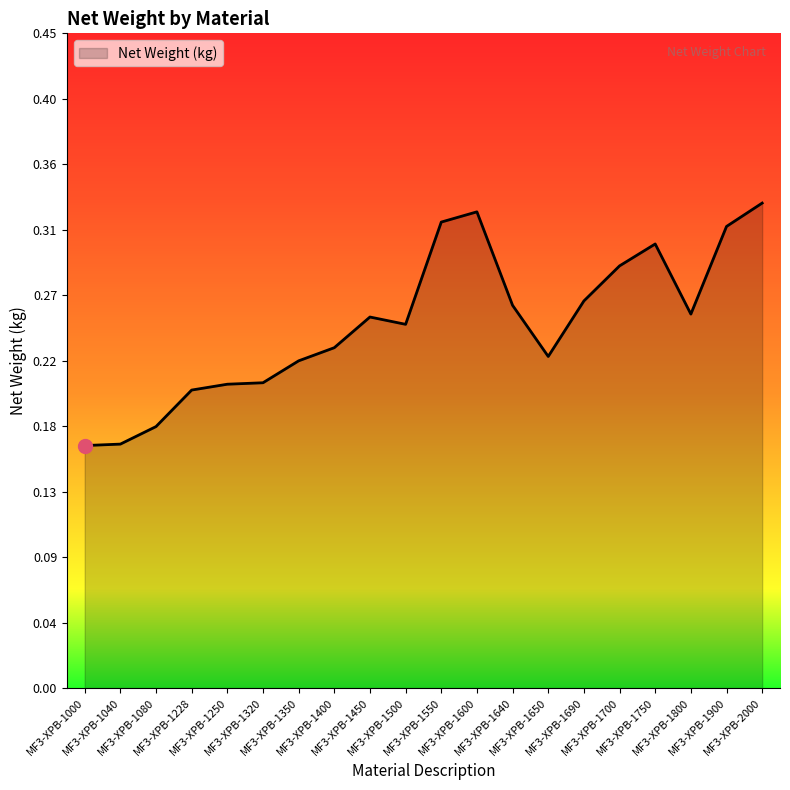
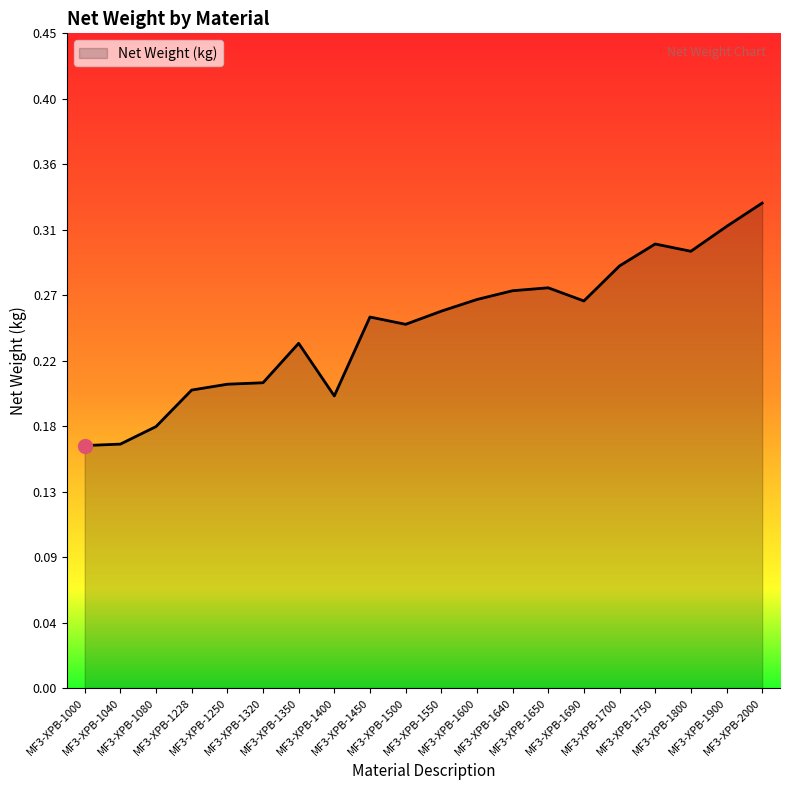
  {
    "Net Weight (kg)": {
      "MF3-XPB-1040": 0.167,
      "MF3-XPB-1080": 0.179,
      "MF3-XPB-1228": 0.204,
      "MF3-XPB-1250": 0.208,
      "MF3-XPB-1320": 0.209,
-     "MF3-XPB-1350": 0.224,
-     "MF3-XPB-1400": 0.233,
+     "MF3-XPB-1350": 0.236,
+     "MF3-XPB-1400": 0.200,
      "MF3-XPB-1450": 0.254,
      "MF3-XPB-1500": 0.249,
-     "MF3-XPB-1550": 0.319,
-     "MF3-XPB-1600": 0.326,
-     "MF3-XPB-1640": 0.262,
-     "MF3-XPB-1650": 0.227,
+     "MF3-XPB-1550": 0.258,
+     "MF3-XPB-1600": 0.266,
+     "MF3-XPB-1640": 0.272,
+     "MF3-XPB-1650": 0.274,
      "MF3-XPB-1690": 0.265,
      "MF3-XPB-1700": 0.289,
      "MF3-XPB-1750": 0.304,
-     "MF3-XPB-1800": 0.256,
+     "MF3-XPB-1800": 0.299,
      "MF3-XPB-1900": 0.316,
      "MF3-XPB-2000": 0.332
    }
  }
